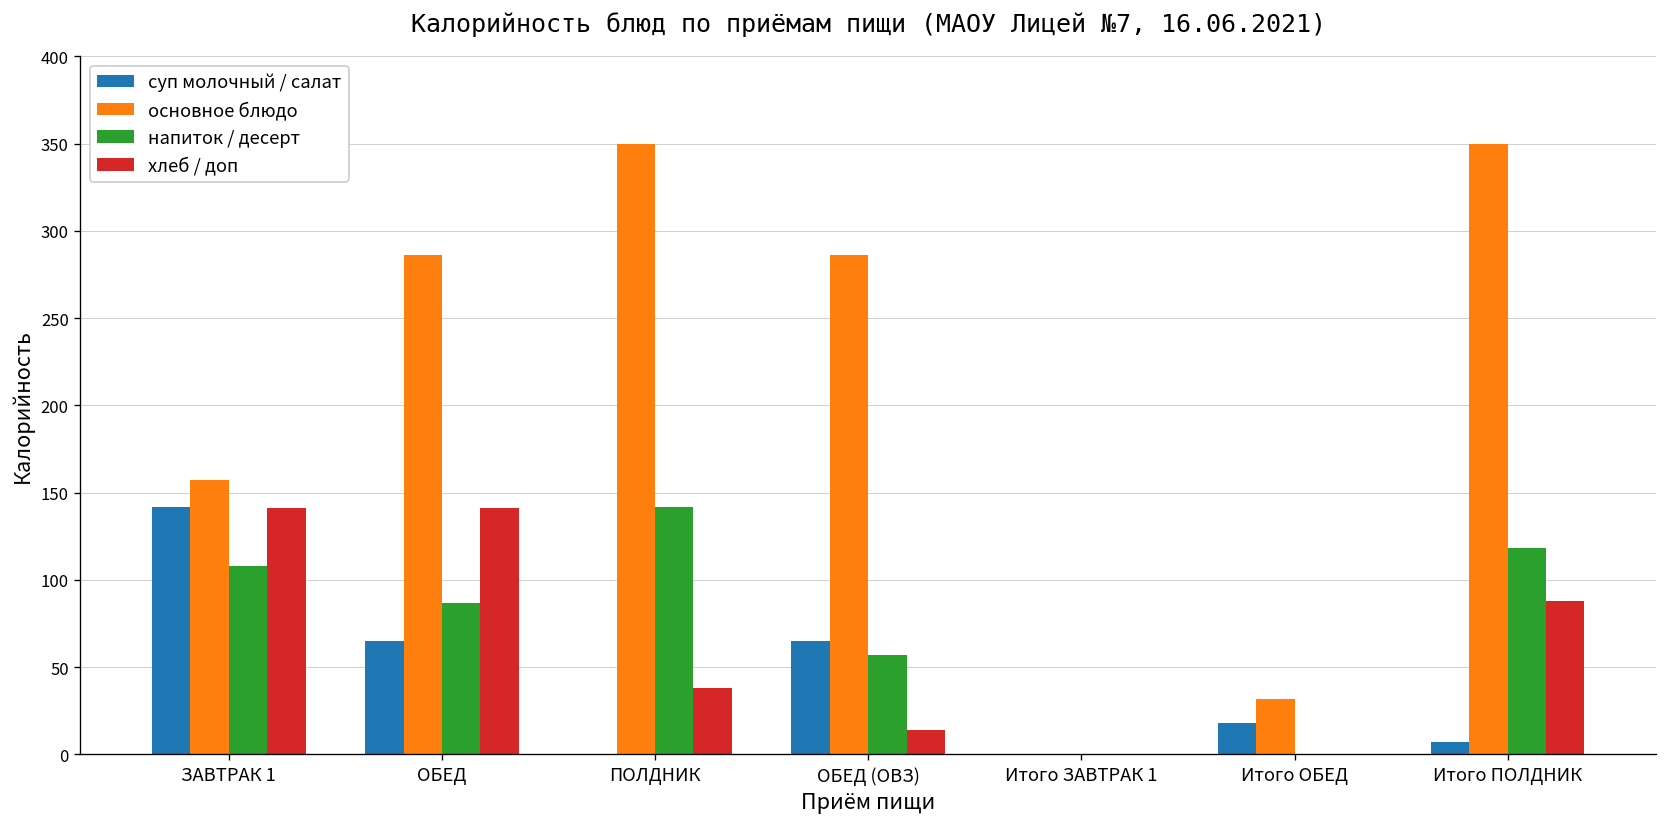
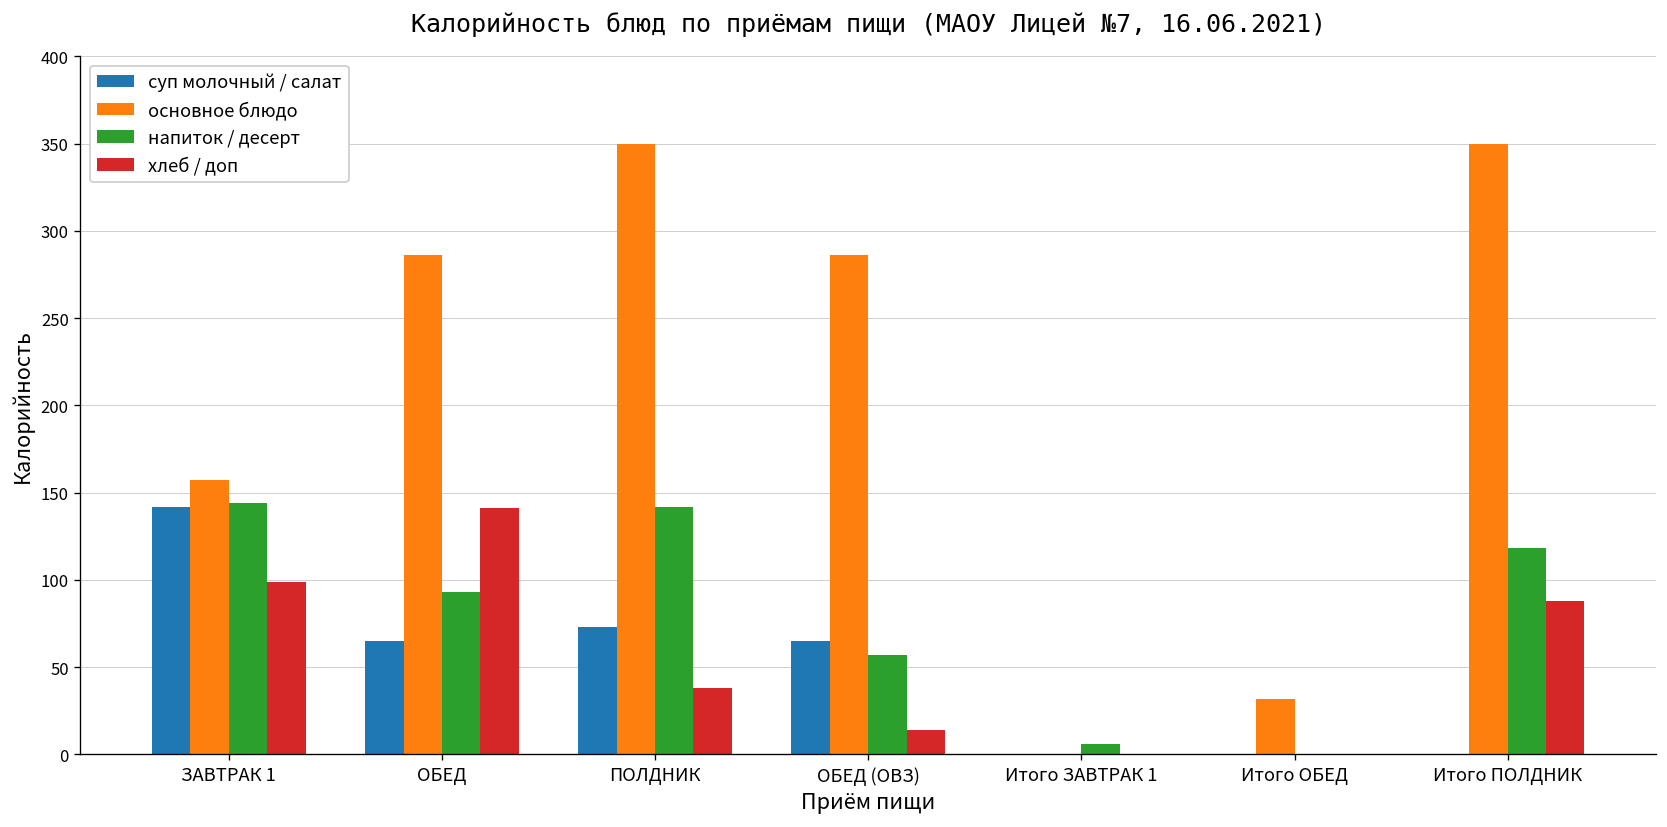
  {
    "суп молочный / салат": {
      "ЗАВТРАК 1": 142,
      "ОБЕД": 65,
-     "ПОЛДНИК": 0,
+     "ПОЛДНИК": 73,
      "ОБЕД (ОВЗ)": 65,
      "Итого ЗАВТРАК 1": 0,
-     "Итого ОБЕД": 18,
-     "Итого ПОЛДНИК": 7
+     "Итого ОБЕД": 0,
+     "Итого ПОЛДНИК": 0
    },
    "основное блюдо": {
      "ЗАВТРАК 1": 157,
      "ОБЕД": 286,
      "ПОЛДНИК": 350,
      "ОБЕД (ОВЗ)": 286,
      "Итого ЗАВТРАК 1": 0,
      "Итого ОБЕД": 32,
      "Итого ПОЛДНИК": 350
    },
    "напиток / десерт": {
-     "ЗАВТРАК 1": 108,
-     "ОБЕД": 87,
+     "ЗАВТРАК 1": 144,
+     "ОБЕД": 93,
      "ПОЛДНИК": 142,
      "ОБЕД (ОВЗ)": 57,
-     "Итого ЗАВТРАК 1": 0,
+     "Итого ЗАВТРАК 1": 6,
      "Итого ОБЕД": 0,
      "Итого ПОЛДНИК": 118
    },
    "хлеб / доп": {
-     "ЗАВТРАК 1": 141,
+     "ЗАВТРАК 1": 99,
      "ОБЕД": 141,
      "ПОЛДНИК": 38,
      "ОБЕД (ОВЗ)": 14,
      "Итого ЗАВТРАК 1": 0,
      "Итого ОБЕД": 0,
      "Итого ПОЛДНИК": 88
    }
  }
